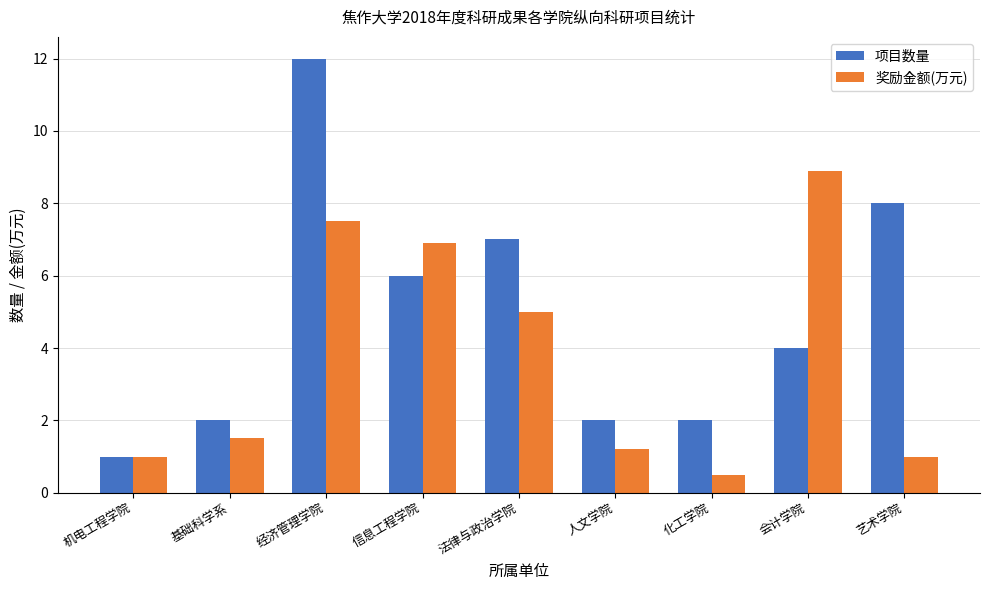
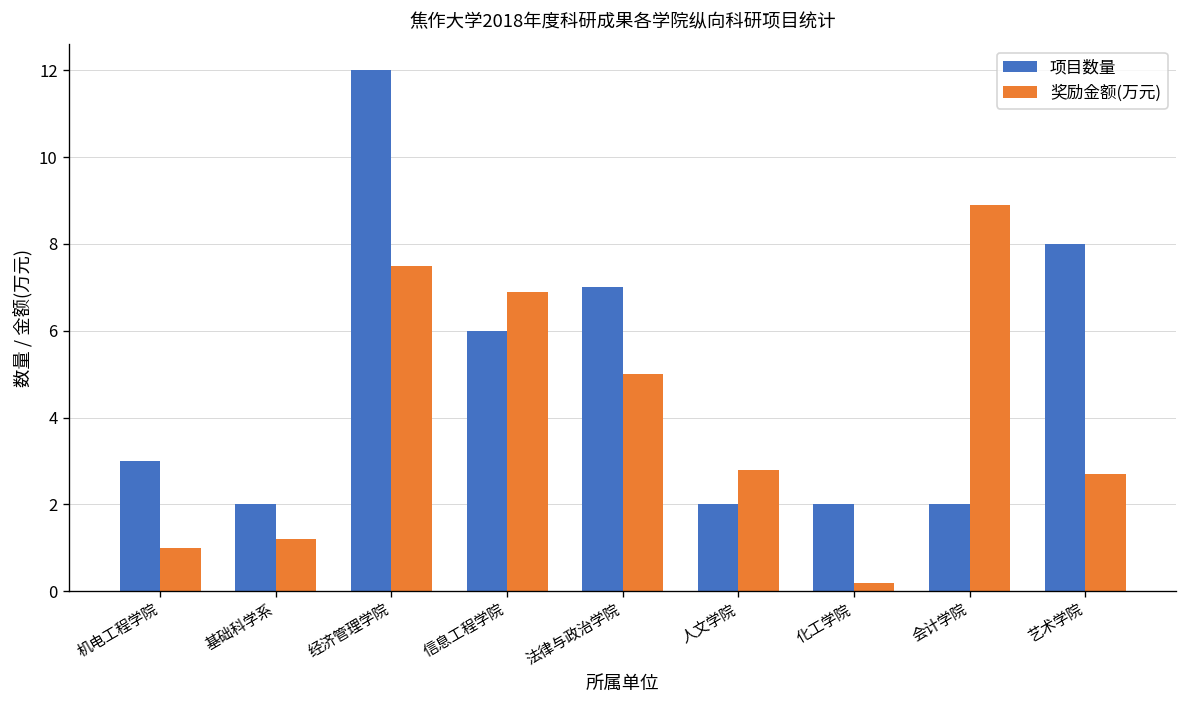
  {
    "项目数量": {
-     "机电工程学院": 1,
+     "机电工程学院": 3,
      "基础科学系": 2,
      "经济管理学院": 12,
      "信息工程学院": 6,
      "法律与政治学院": 7,
      "人文学院": 2,
      "化工学院": 2,
-     "会计学院": 4,
+     "会计学院": 2,
      "艺术学院": 8
    },
    "奖励金额(万元)": {
      "机电工程学院": 1.0,
-     "基础科学系": 1.5,
+     "基础科学系": 1.2,
      "经济管理学院": 7.5,
      "信息工程学院": 6.9,
      "法律与政治学院": 5.0,
-     "人文学院": 1.2,
-     "化工学院": 0.5,
+     "人文学院": 2.8,
+     "化工学院": 0.2,
      "会计学院": 8.9,
-     "艺术学院": 1.0
+     "艺术学院": 2.7
    }
  }
